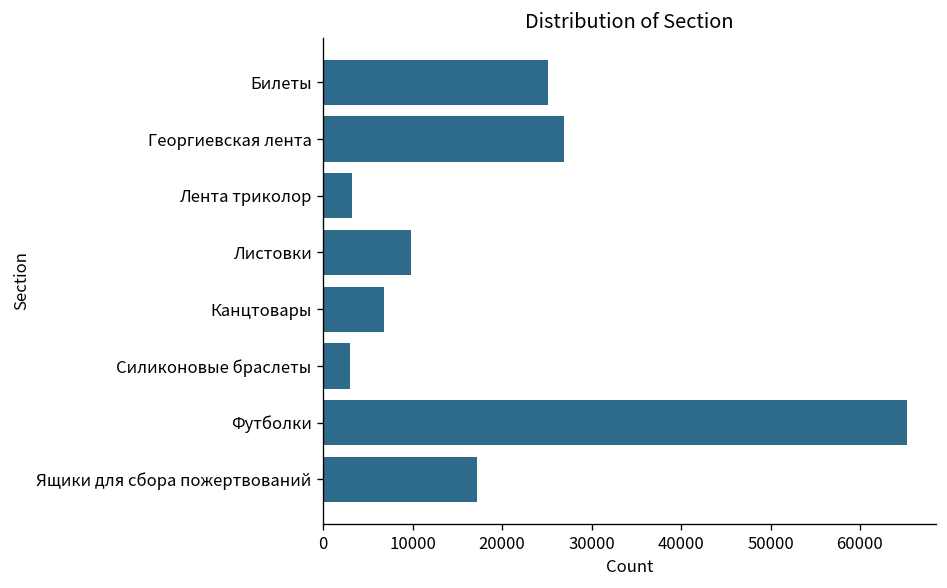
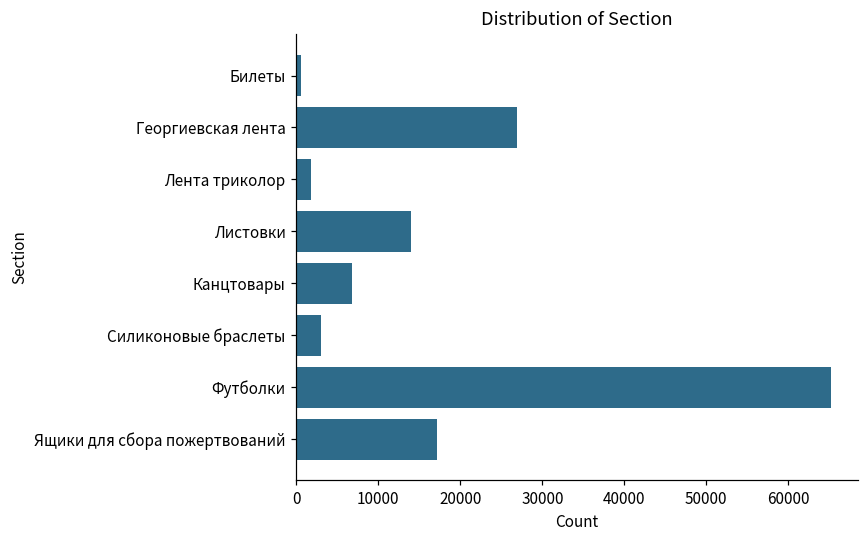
  {
-   "Билеты": 25000,
+   "Билеты": 1000,
    "Георгиевская лента": 27000,
-   "Лента триколор": 3000,
-   "Листовки": 10000,
+   "Лента триколор": 2000,
+   "Листовки": 14000,
    "Канцтовары": 7000,
    "Силиконовые браслеты": 3000,
    "Футболки": 65000,
    "Ящики для сбора пожертвований": 17000
  }
